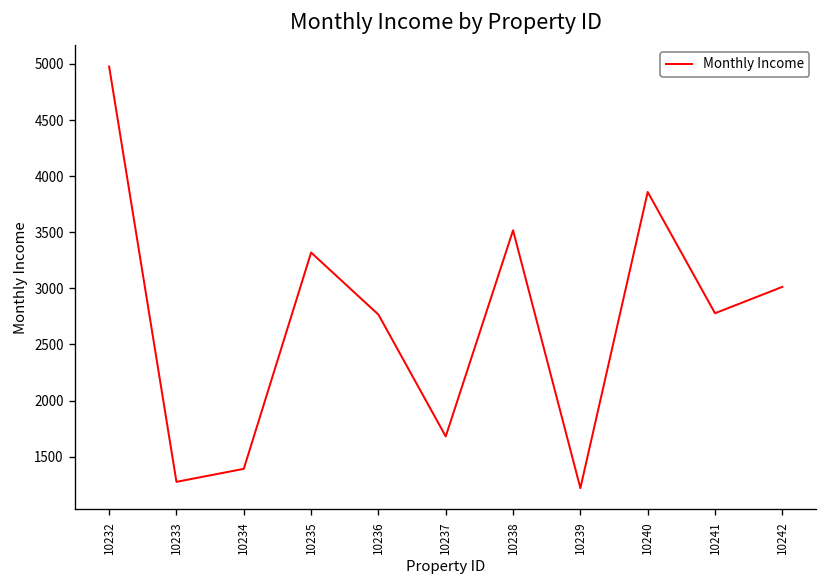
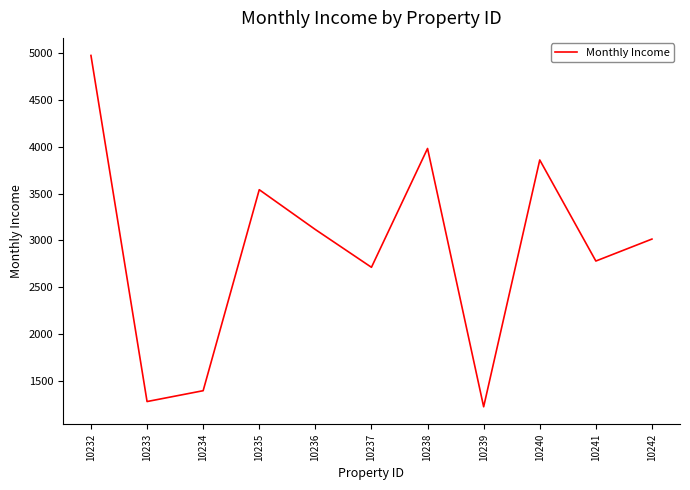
  {
    "10232": 5000,
    "10233": 1300,
    "10234": 1400,
-   "10235": 3300,
-   "10236": 2800,
-   "10237": 1700,
-   "10238": 3500,
+   "10235": 3500,
+   "10236": 3100,
+   "10237": 2700,
+   "10238": 4000,
    "10239": 1200,
    "10240": 3900,
    "10241": 2800,
    "10242": 3000
  }
